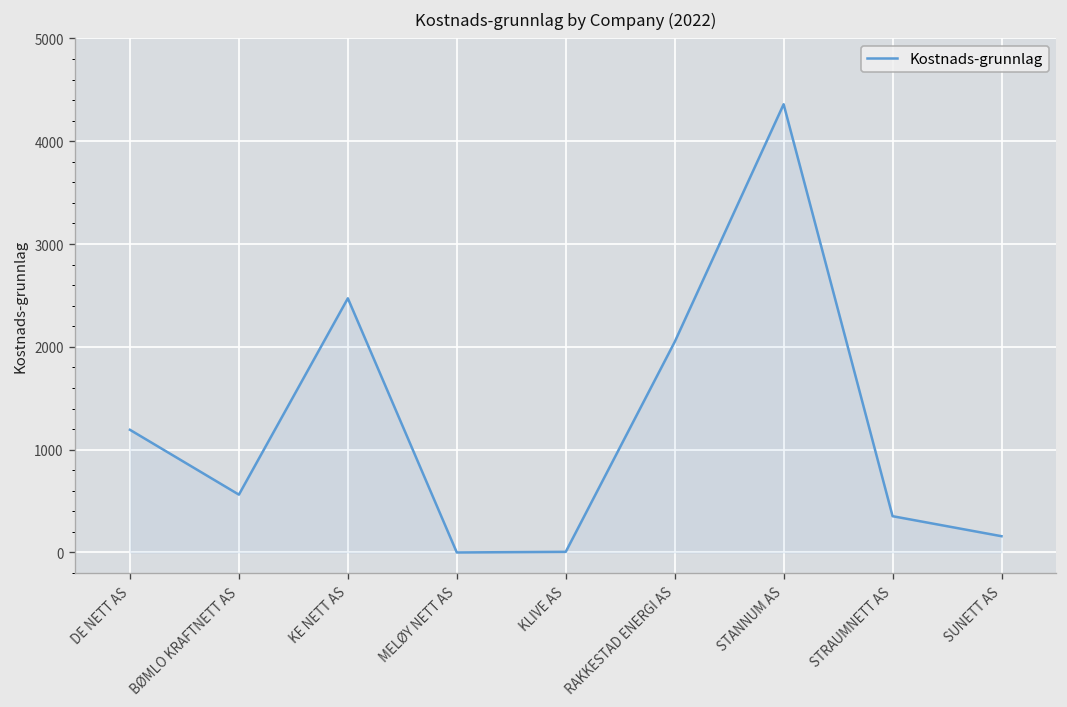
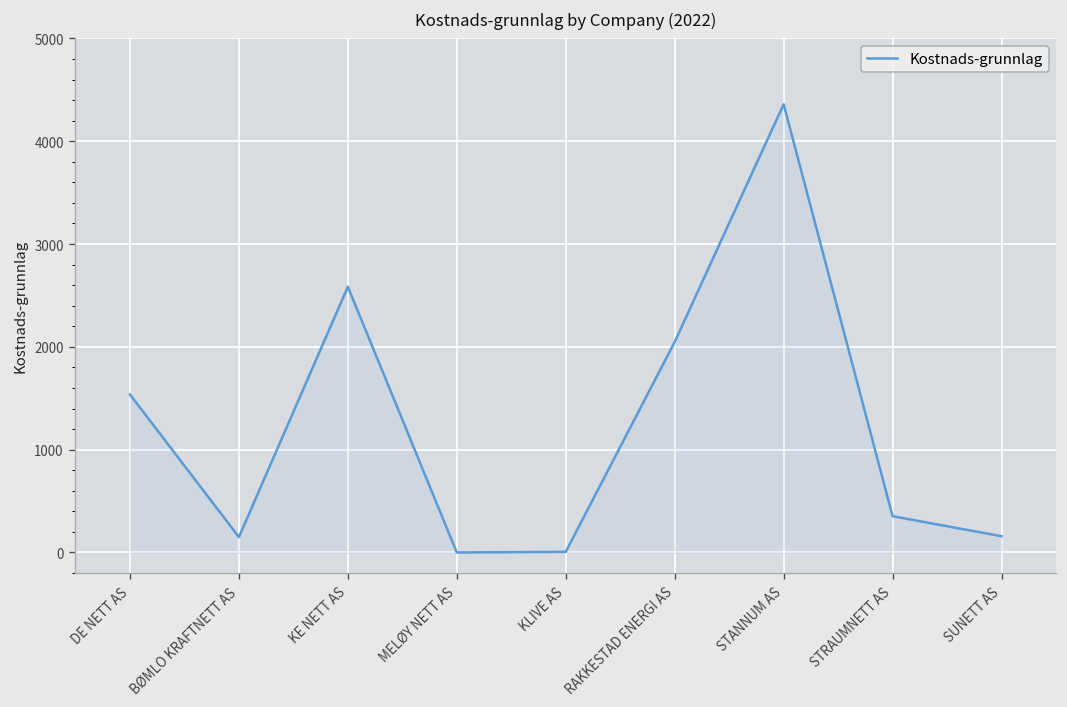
  {
-   "DE NETT AS": 1200,
-   "BØMLO KRAFTNETT AS": 600,
-   "KE NETT AS": 2500,
+   "DE NETT AS": 1500,
+   "BØMLO KRAFTNETT AS": 100,
+   "KE NETT AS": 2600,
    "MELØY NETT AS": 0,
    "KLIVE AS": 0,
    "RAKKESTAD ENERGI AS": 2000,
    "STANNUM AS": 4400,
    "STRAUMNETT AS": 400,
    "SUNETT AS": 200
  }
